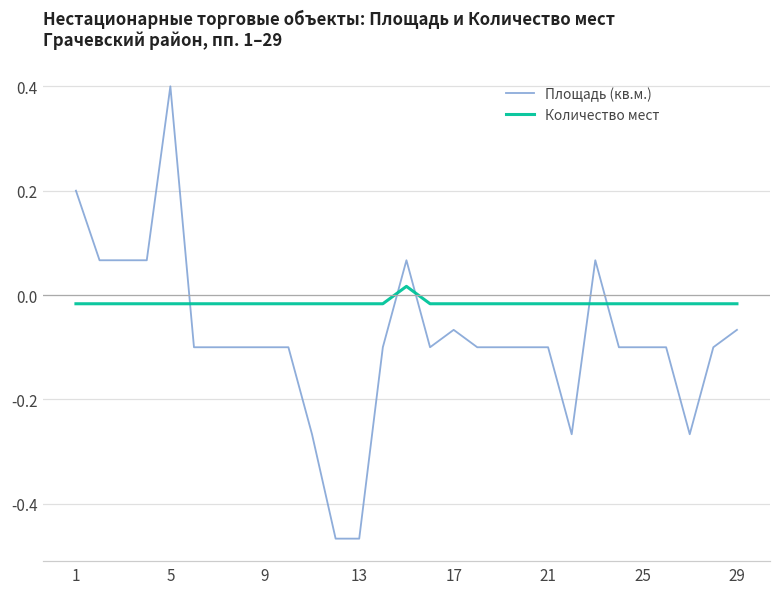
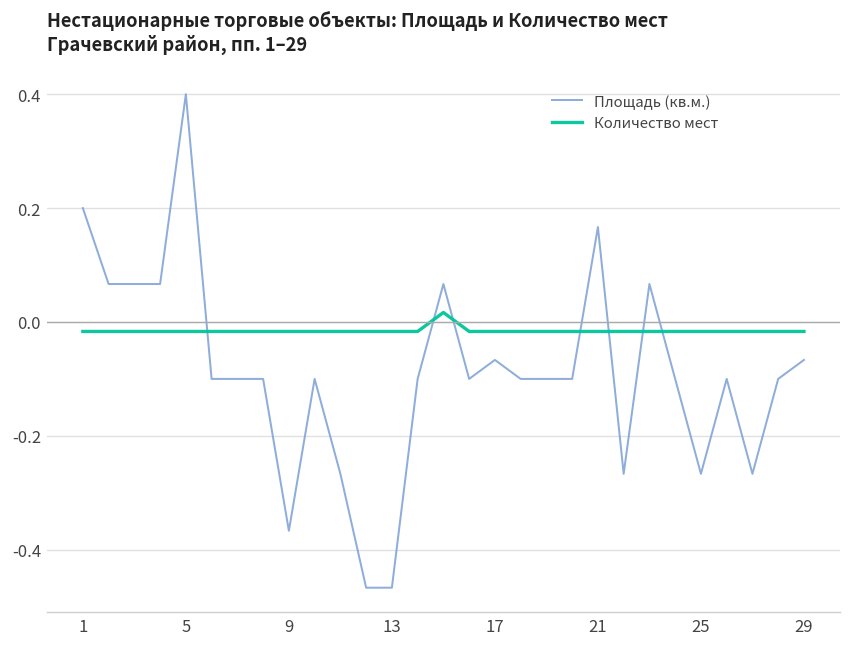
  {
    "Площадь (кв.м.)": {
      "1": 0.20,
      "5": 0.40,
-     "9": -0.10,
+     "9": -0.37,
      "13": -0.47,
      "17": -0.07,
-     "21": -0.10,
-     "25": -0.10,
+     "21": 0.17,
+     "25": -0.27,
      "29": -0.07
    },
    "Количество мест": {
      "1": -0.02,
      "5": -0.02,
      "9": -0.02,
      "13": -0.02,
      "17": -0.02,
      "21": -0.02,
      "25": -0.02,
      "29": -0.02
    }
  }
